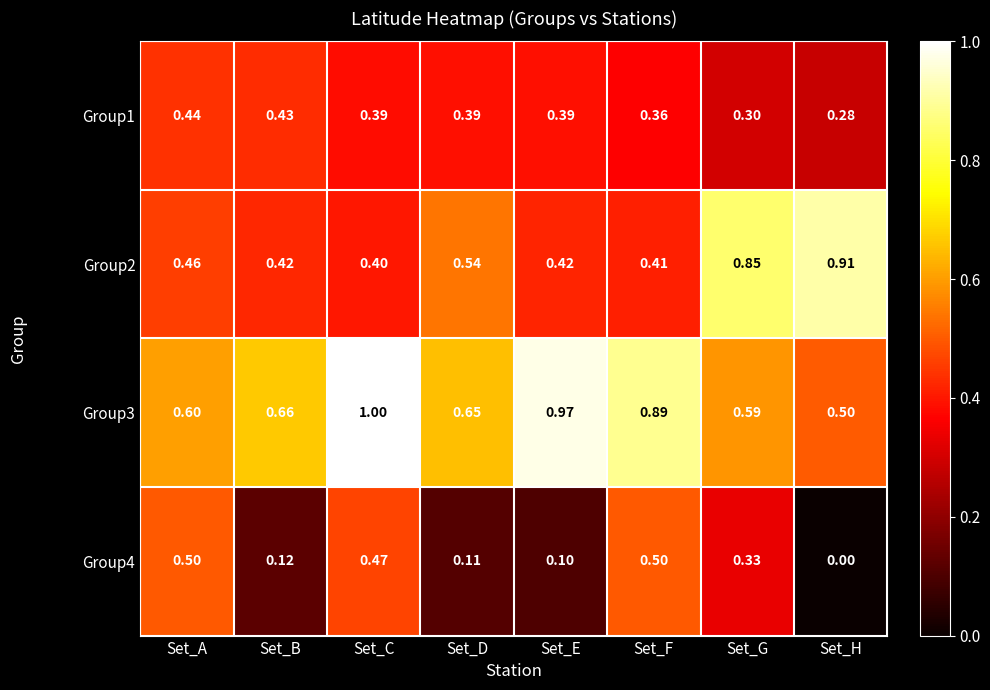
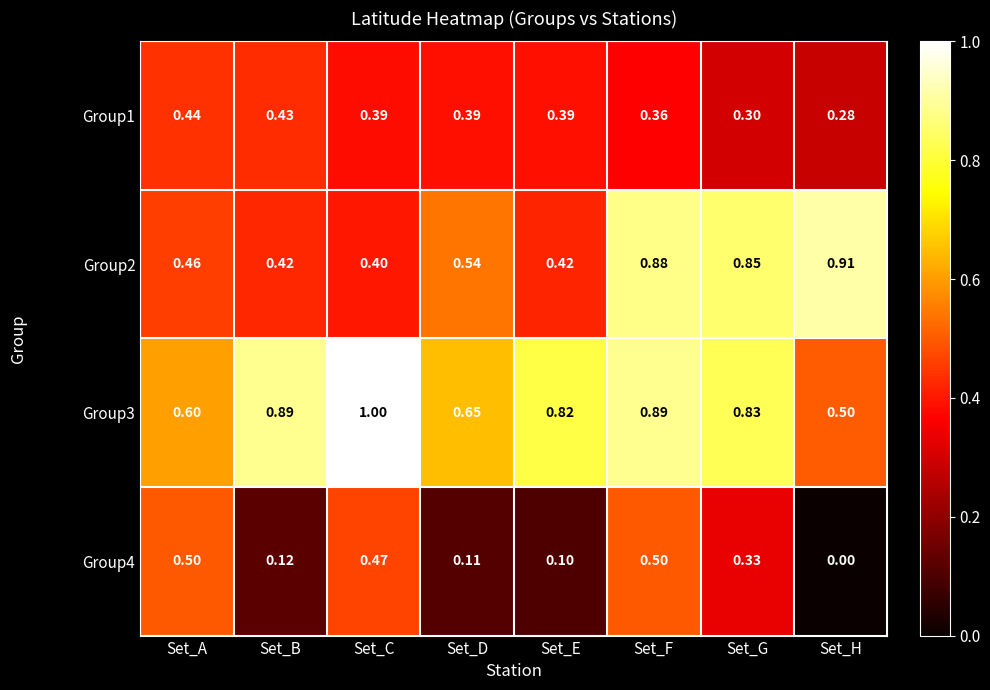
  {
    "Group1": {
      "Set_A": 0.44,
      "Set_B": 0.43,
      "Set_C": 0.39,
      "Set_D": 0.39,
      "Set_E": 0.39,
      "Set_F": 0.36,
      "Set_G": 0.30,
      "Set_H": 0.28
    },
    "Group2": {
      "Set_A": 0.46,
      "Set_B": 0.42,
      "Set_C": 0.40,
      "Set_D": 0.54,
      "Set_E": 0.42,
-     "Set_F": 0.41,
+     "Set_F": 0.88,
      "Set_G": 0.85,
      "Set_H": 0.91
    },
    "Group3": {
      "Set_A": 0.60,
-     "Set_B": 0.66,
+     "Set_B": 0.89,
      "Set_C": 1.00,
      "Set_D": 0.65,
-     "Set_E": 0.97,
+     "Set_E": 0.82,
      "Set_F": 0.89,
-     "Set_G": 0.59,
+     "Set_G": 0.83,
      "Set_H": 0.50
    },
    "Group4": {
      "Set_A": 0.50,
      "Set_B": 0.12,
      "Set_C": 0.47,
      "Set_D": 0.11,
      "Set_E": 0.10,
      "Set_F": 0.50,
      "Set_G": 0.33,
      "Set_H": 0.00
    }
  }
